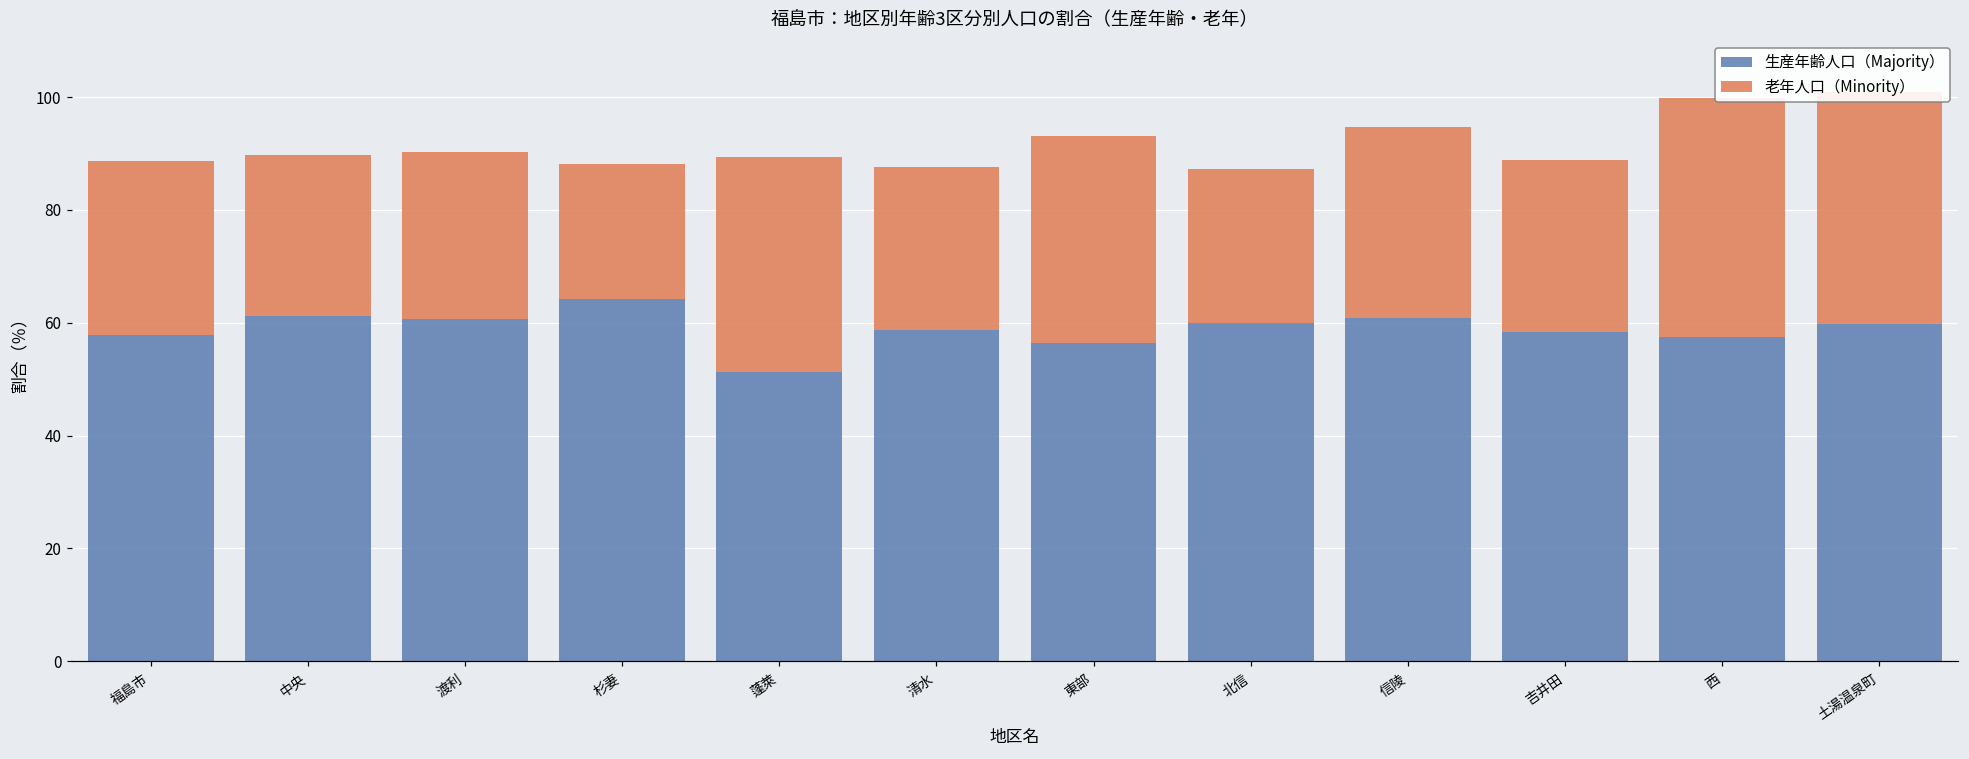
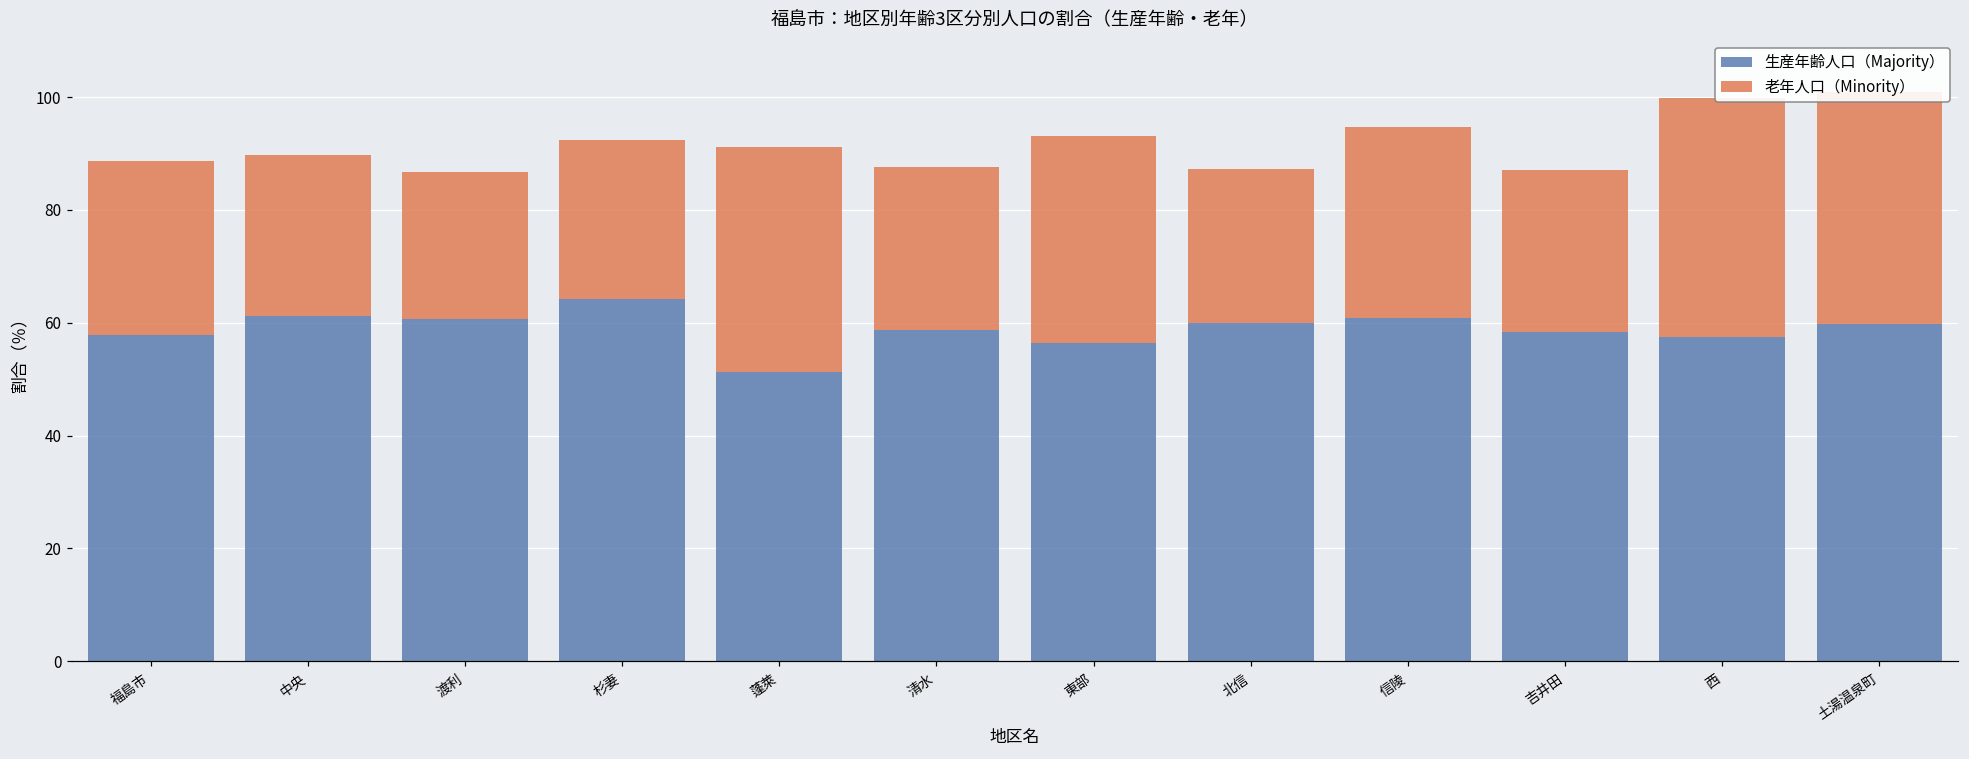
  {
    "生産年齢人口（Majority）": {
      "福島市": 58,
      "中央": 61,
      "渡利": 61,
      "杉妻": 64,
      "蓬萊": 51,
      "清水": 59,
      "東部": 56,
      "北信": 60,
      "信陵": 61,
      "吉井田": 58,
      "西": 57,
      "土湯温泉町": 60
    },
    "老年人口（Minority）": {
      "福島市": 31,
      "中央": 28,
-     "渡利": 30,
-     "杉妻": 24,
-     "蓬萊": 38,
+     "渡利": 26,
+     "杉妻": 28,
+     "蓬萊": 40,
      "清水": 29,
      "東部": 37,
      "北信": 27,
      "信陵": 34,
-     "吉井田": 31
+     "吉井田": 29
    }
  }
